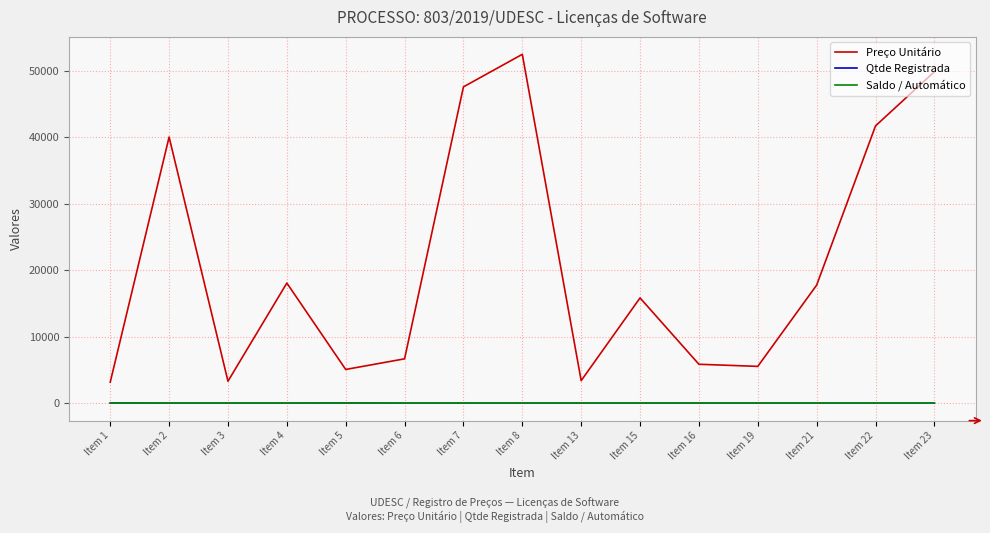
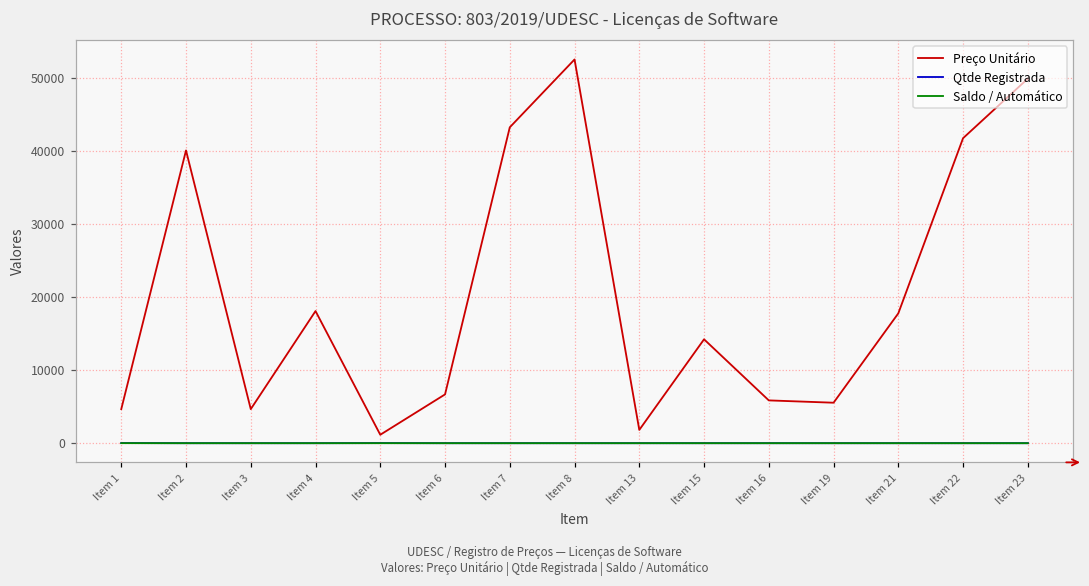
  {
    "Preço Unitário": {
-     "Item 1": 3000,
+     "Item 1": 5000,
      "Item 2": 40000,
-     "Item 3": 3000,
+     "Item 3": 5000,
      "Item 4": 18000,
-     "Item 5": 5000,
+     "Item 5": 1000,
      "Item 6": 7000,
-     "Item 7": 48000,
+     "Item 7": 43000,
      "Item 8": 52000,
-     "Item 13": 3000,
-     "Item 15": 16000,
+     "Item 13": 2000,
+     "Item 15": 14000,
      "Item 16": 6000,
      "Item 19": 6000,
      "Item 21": 18000,
      "Item 22": 42000
    },
    "Saldo / Automático": {
      "Item 1": 0,
      "Item 2": 0,
      "Item 3": 0,
      "Item 4": 0,
      "Item 5": 0,
      "Item 6": 0,
      "Item 7": 0,
      "Item 8": 0,
      "Item 13": 0,
      "Item 15": 0,
      "Item 16": 0,
      "Item 19": 0,
      "Item 21": 0,
      "Item 22": 0,
      "Item 23": 0
    }
  }
